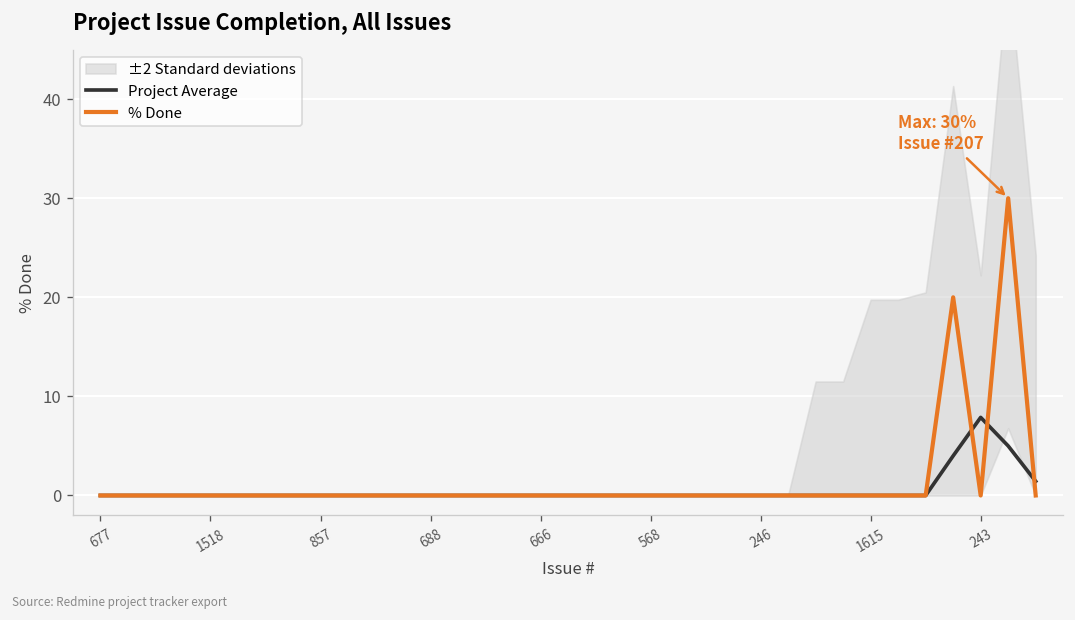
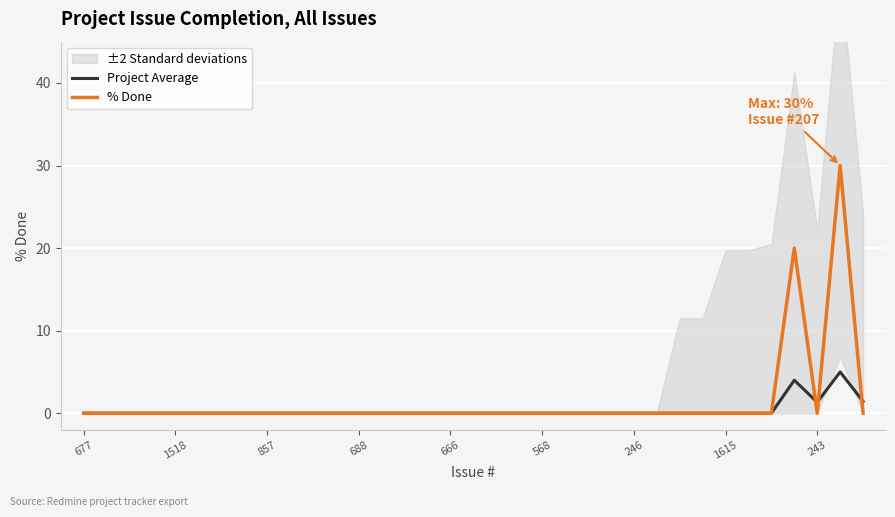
  {
    "±2 Standard deviations": {
      "1615": 20,
      "243": 22
    },
    "Project Average": {
-     "243": 8
+     "243": 1
    },
    "% Done": {
      "243": 0
    }
  }
